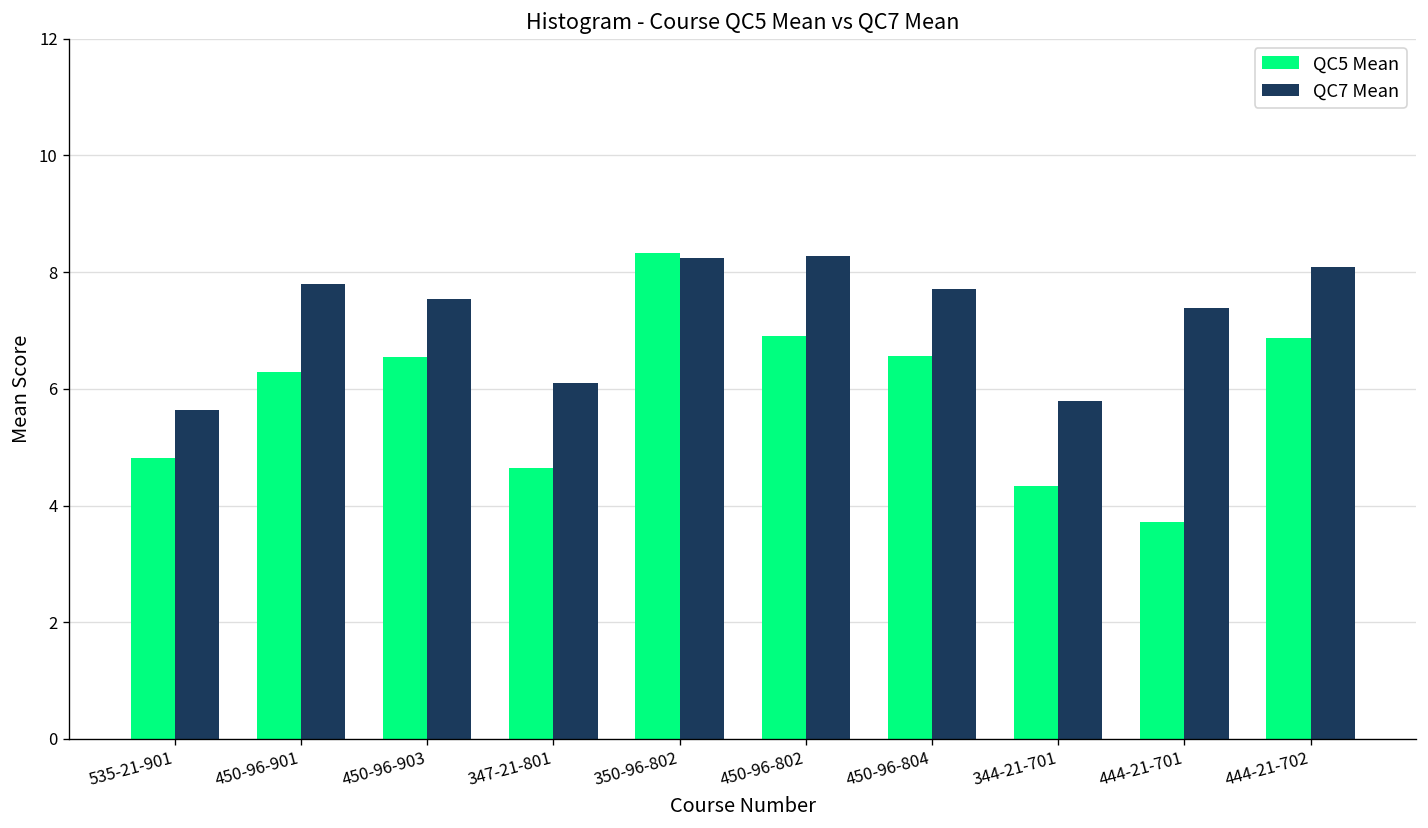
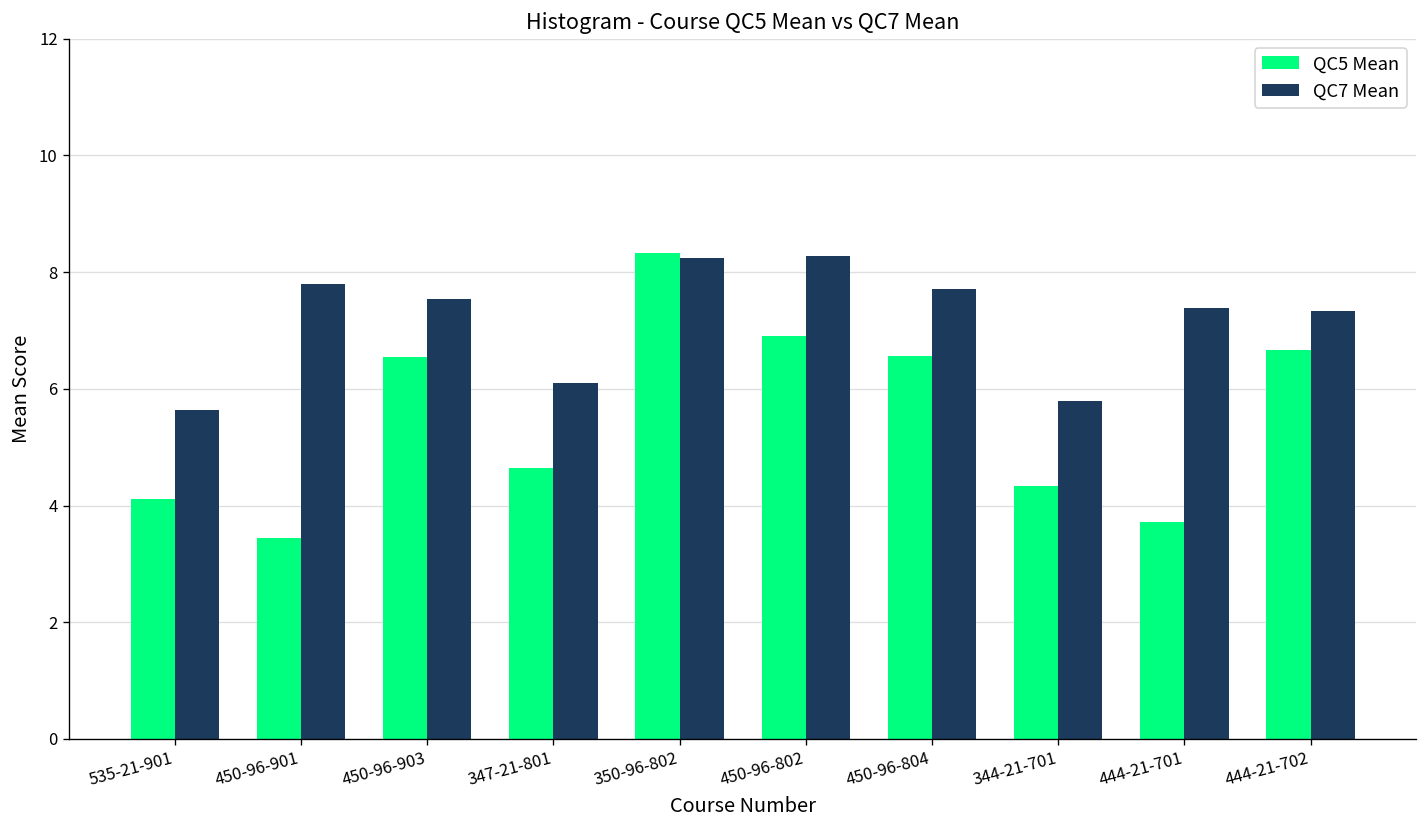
  {
    "QC5 Mean": {
-     "535-21-901": 4.8,
-     "450-96-901": 6.3,
+     "535-21-901": 4.1,
+     "450-96-901": 3.5,
      "450-96-903": 6.5,
      "347-21-801": 4.7,
      "350-96-802": 8.3,
      "450-96-802": 6.9,
      "450-96-804": 6.6,
      "344-21-701": 4.3,
      "444-21-701": 3.7,
-     "444-21-702": 6.9
+     "444-21-702": 6.7
    },
    "QC7 Mean": {
      "535-21-901": 5.6,
      "450-96-901": 7.8,
      "450-96-903": 7.5,
      "347-21-801": 6.1,
      "350-96-802": 8.3,
      "450-96-802": 8.3,
      "450-96-804": 7.7,
      "344-21-701": 5.8,
      "444-21-701": 7.4,
-     "444-21-702": 8.1
+     "444-21-702": 7.3
    }
  }
